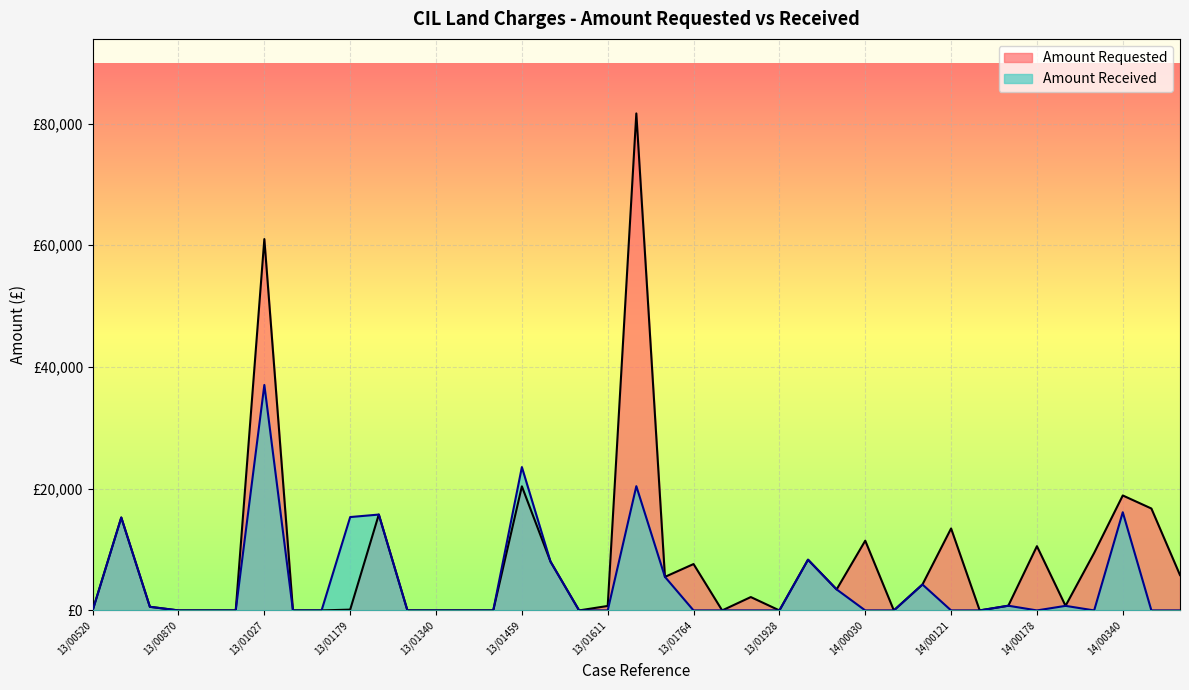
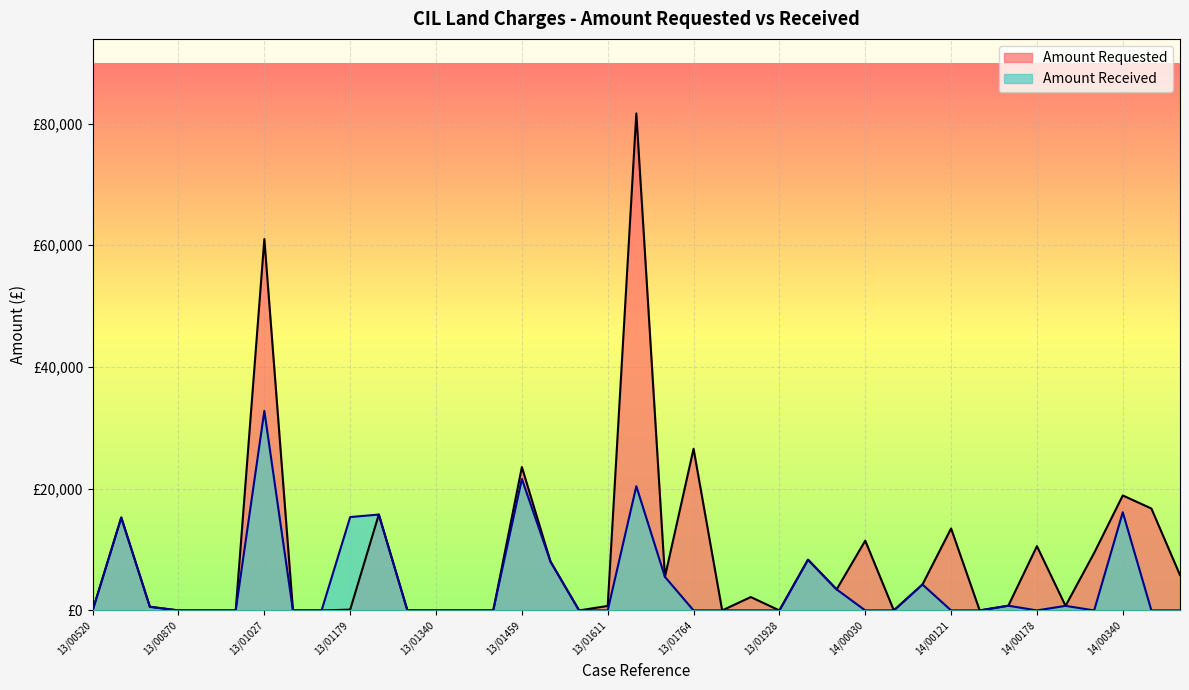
  {
    "Amount Requested": {
      "13/01027": "£61,000",
      "13/01179": "£0",
-     "13/01459": "£20,000",
+     "13/01459": "£24,000",
      "13/01611": "£1,000",
-     "13/01764": "£8,000",
+     "13/01764": "£27,000",
      "14/00030": "£11,000",
      "14/00121": "£13,000",
      "14/00178": "£11,000",
      "14/00340": "£19,000"
    },
    "Amount Received": {
-     "13/01027": "£37,000",
+     "13/01027": "£33,000",
      "13/01179": "£15,000",
-     "13/01459": "£24,000",
+     "13/01459": "£22,000",
      "13/01611": "£0",
      "13/01764": "£0",
      "14/00030": "£0",
      "14/00121": "£0",
      "14/00178": "£0",
      "14/00340": "£16,000"
    }
  }
